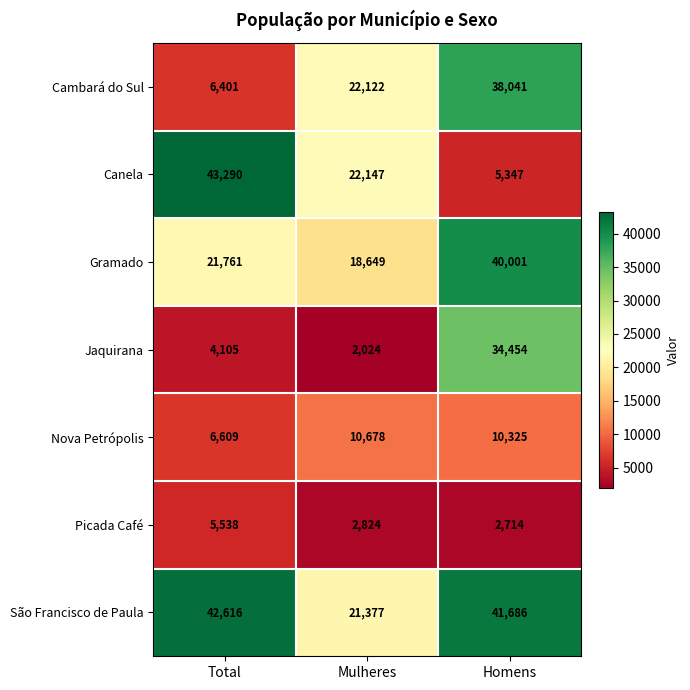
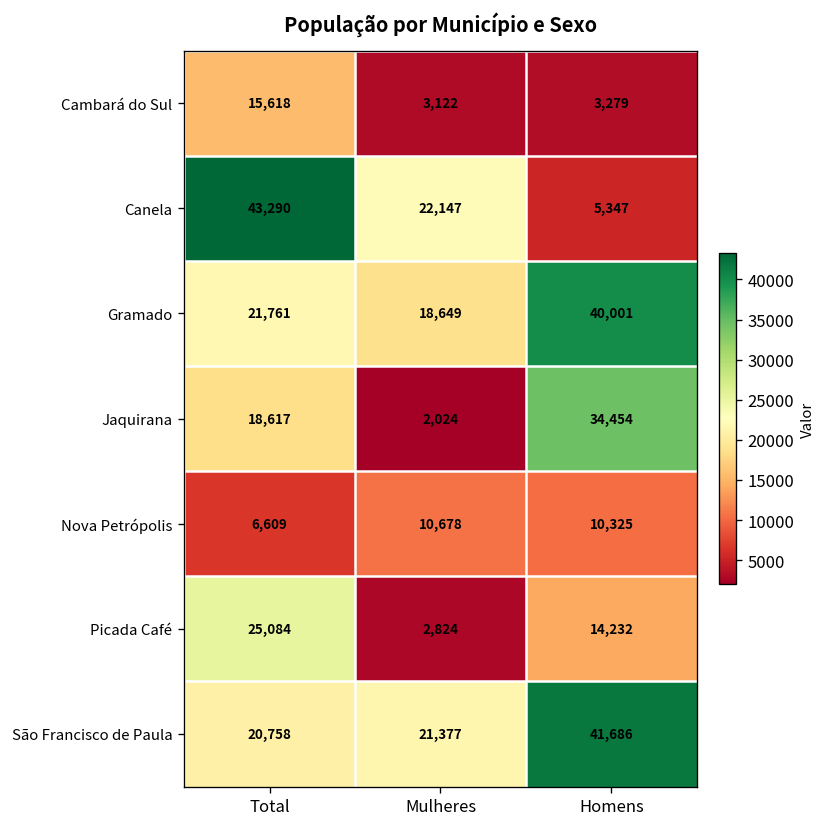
  {
    "Cambará do Sul": {
-     "Total": "6,401",
-     "Mulheres": "22,122",
-     "Homens": "38,041"
+     "Total": "15,618",
+     "Mulheres": "3,122",
+     "Homens": "3,279"
    },
    "Canela": {
      "Total": "43,290",
      "Mulheres": "22,147",
      "Homens": "5,347"
    },
    "Gramado": {
      "Total": "21,761",
      "Mulheres": "18,649",
      "Homens": "40,001"
    },
    "Jaquirana": {
-     "Total": "4,105",
+     "Total": "18,617",
      "Mulheres": "2,024",
      "Homens": "34,454"
    },
    "Nova Petrópolis": {
      "Total": "6,609",
      "Mulheres": "10,678",
      "Homens": "10,325"
    },
    "Picada Café": {
-     "Total": "5,538",
+     "Total": "25,084",
      "Mulheres": "2,824",
-     "Homens": "2,714"
+     "Homens": "14,232"
    },
    "São Francisco de Paula": {
-     "Total": "42,616",
+     "Total": "20,758",
      "Mulheres": "21,377",
      "Homens": "41,686"
    }
  }
